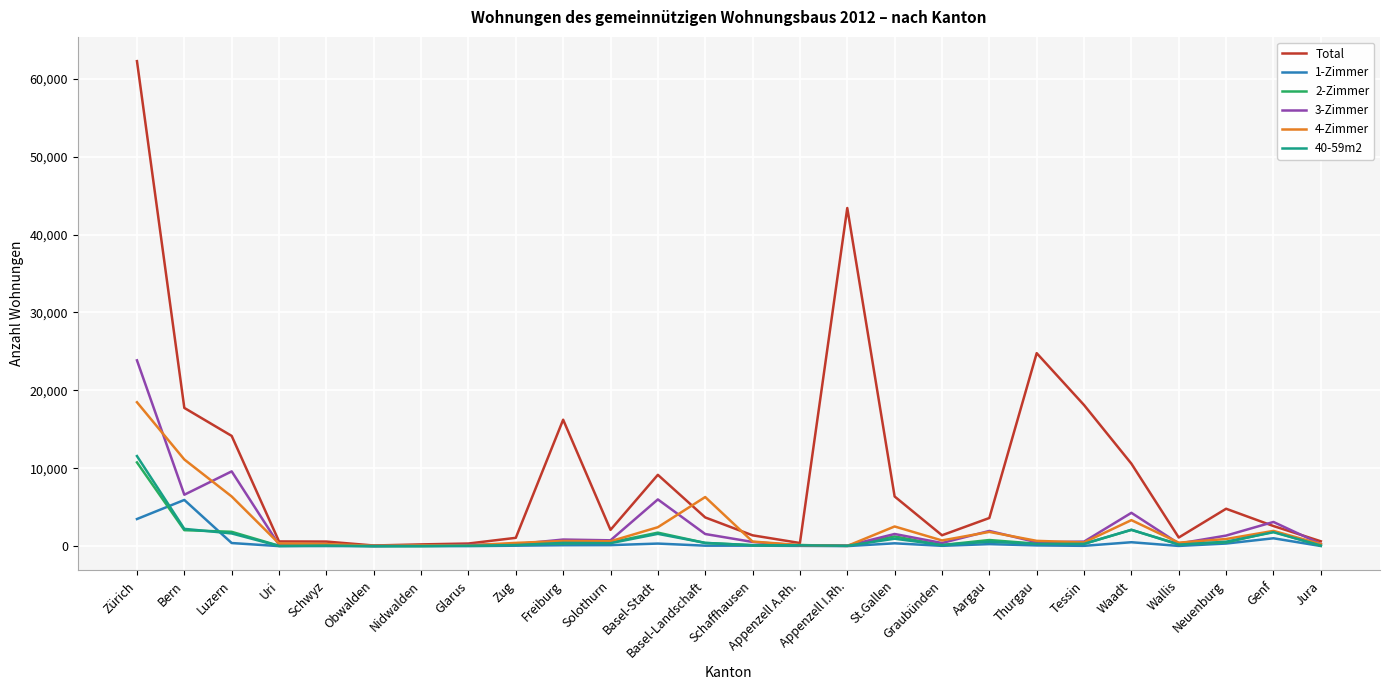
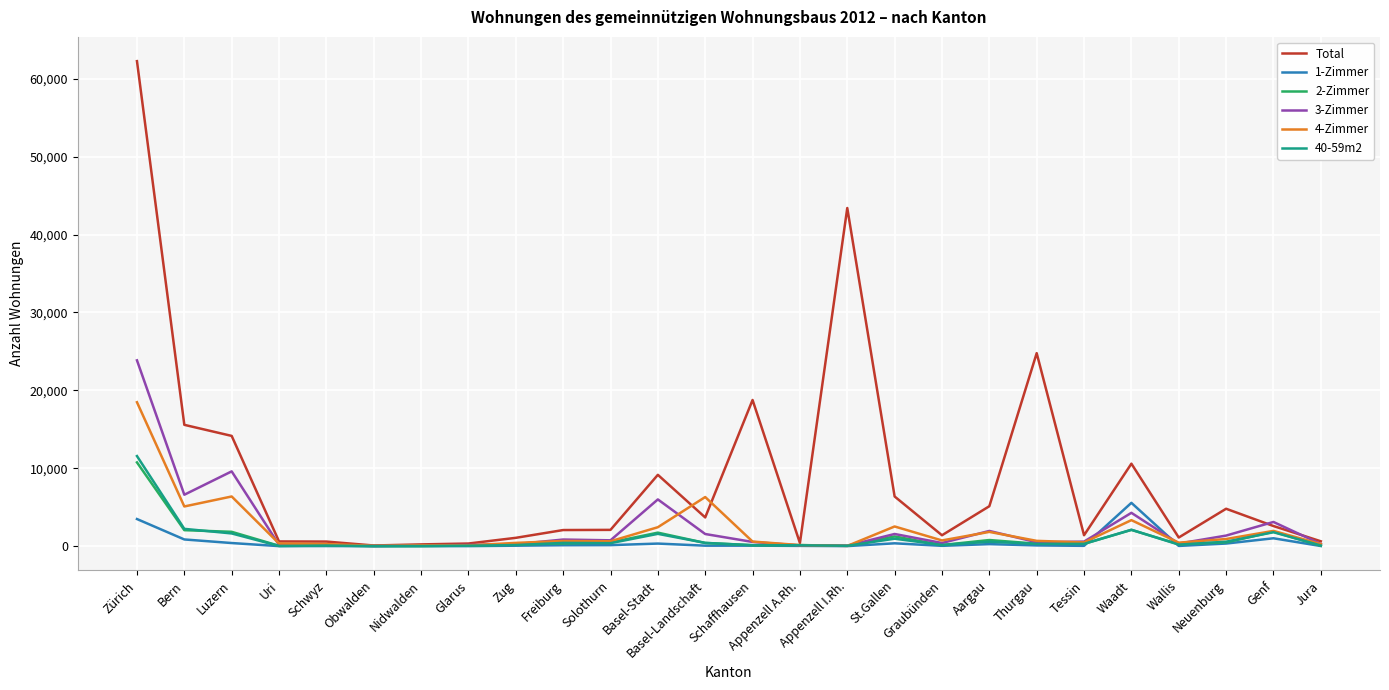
  {
    "Total": {
      "Zürich": "62,000",
-     "Bern": "18,000",
+     "Bern": "16,000",
      "Luzern": "14,000",
      "Zug": "1,000",
-     "Freiburg": "16,000",
+     "Freiburg": "2,000",
      "Solothurn": "2,000",
      "Basel-Stadt": "9,000",
      "Basel-Landschaft": "4,000",
-     "Schaffhausen": "1,000",
+     "Schaffhausen": "19,000",
      "Appenzell I.Rh.": "43,000",
      "St.Gallen": "6,000",
      "Graubünden": "1,000",
-     "Aargau": "4,000",
+     "Aargau": "5,000",
      "Thurgau": "25,000",
-     "Tessin": "18,000",
+     "Tessin": "1,000",
      "Waadt": "11,000",
      "Wallis": "1,000",
      "Neuenburg": "5,000",
      "Genf": "3,000",
      "Jura": "1,000"
    },
    "1-Zimmer": {
      "Zürich": "3,000",
-     "Bern": "6,000",
+     "Bern": "1,000",
      "Luzern": "0",
      "Basel-Stadt": "0",
      "Basel-Landschaft": "0",
      "St.Gallen": "0",
-     "Waadt": "1,000",
+     "Waadt": "6,000",
      "Genf": "1,000"
    },
    "3-Zimmer": {
      "Zürich": "24,000",
      "Bern": "7,000",
      "Luzern": "10,000",
      "Basel-Stadt": "6,000",
      "Basel-Landschaft": "2,000",
      "Waadt": "4,000",
      "Neuenburg": "1,000",
      "Genf": "3,000"
    },
    "4-Zimmer": {
      "Zürich": "18,000",
-     "Bern": "11,000",
+     "Bern": "5,000",
      "Luzern": "6,000",
      "Basel-Stadt": "2,000",
      "Basel-Landschaft": "6,000",
      "St.Gallen": "3,000",
      "Waadt": "3,000",
      "Neuenburg": "1,000"
    }
  }
